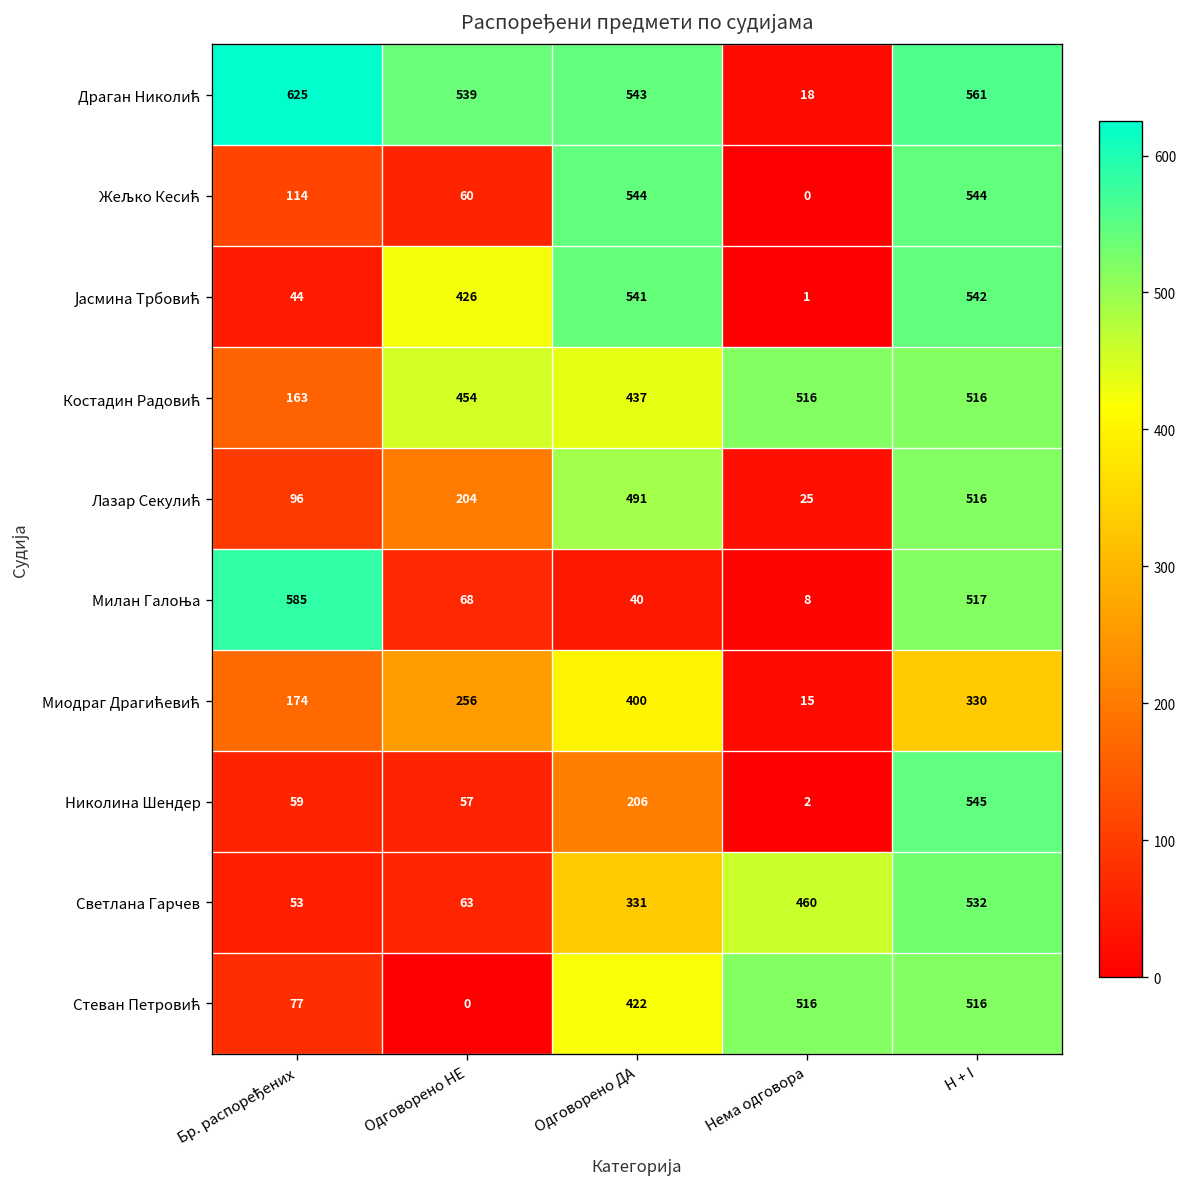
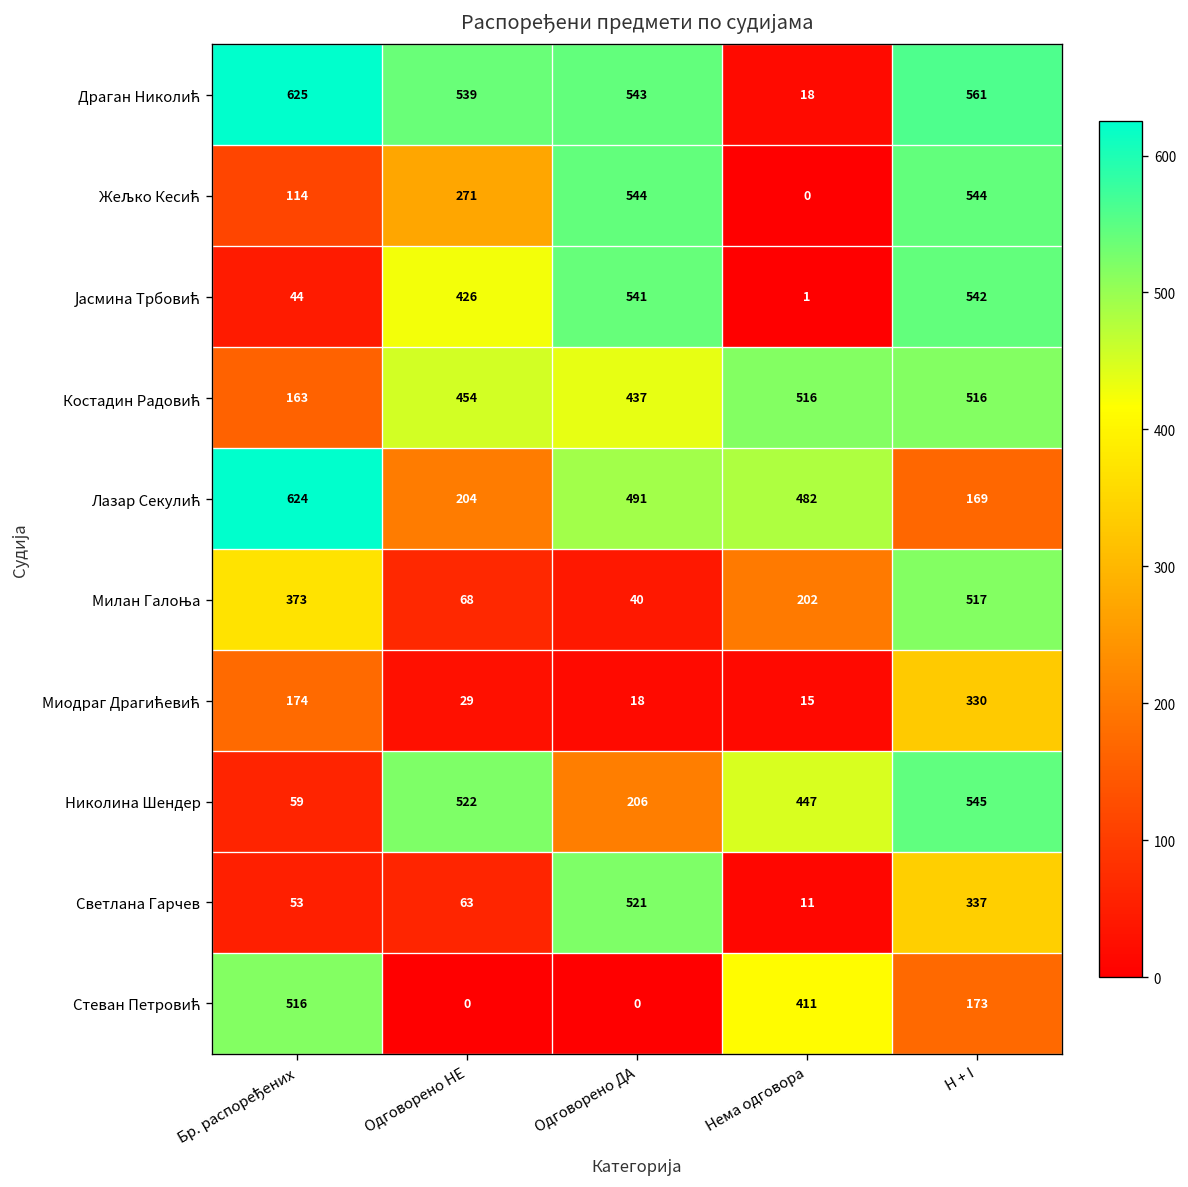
  {
    "Драган Николић": {
      "Бр. распоређених": 625,
      "Одговорено НЕ": 539,
      "Одговорено ДА": 543,
      "Нема одговора": 18,
      "H + I": 561
    },
    "Жељко Кесић": {
      "Бр. распоређених": 114,
-     "Одговорено НЕ": 60,
+     "Одговорено НЕ": 271,
      "Одговорено ДА": 544,
      "Нема одговора": 0,
      "H + I": 544
    },
    "Јасмина Трбовић": {
      "Бр. распоређених": 44,
      "Одговорено НЕ": 426,
      "Одговорено ДА": 541,
      "Нема одговора": 1,
      "H + I": 542
    },
    "Костадин Радовић": {
      "Бр. распоређених": 163,
      "Одговорено НЕ": 454,
      "Одговорено ДА": 437,
      "Нема одговора": 516,
      "H + I": 516
    },
    "Лазар Секулић": {
-     "Бр. распоређених": 96,
+     "Бр. распоређених": 624,
      "Одговорено НЕ": 204,
      "Одговорено ДА": 491,
-     "Нема одговора": 25,
-     "H + I": 516
+     "Нема одговора": 482,
+     "H + I": 169
    },
    "Милан Галоња": {
-     "Бр. распоређених": 585,
+     "Бр. распоређених": 373,
      "Одговорено НЕ": 68,
      "Одговорено ДА": 40,
-     "Нема одговора": 8,
+     "Нема одговора": 202,
      "H + I": 517
    },
    "Миодраг Драгићевић": {
      "Бр. распоређених": 174,
-     "Одговорено НЕ": 256,
-     "Одговорено ДА": 400,
+     "Одговорено НЕ": 29,
+     "Одговорено ДА": 18,
      "Нема одговора": 15,
      "H + I": 330
    },
    "Николина Шендер": {
      "Бр. распоређених": 59,
-     "Одговорено НЕ": 57,
+     "Одговорено НЕ": 522,
      "Одговорено ДА": 206,
-     "Нема одговора": 2,
+     "Нема одговора": 447,
      "H + I": 545
    },
    "Светлана Гарчев": {
      "Бр. распоређених": 53,
      "Одговорено НЕ": 63,
-     "Одговорено ДА": 331,
-     "Нема одговора": 460,
-     "H + I": 532
+     "Одговорено ДА": 521,
+     "Нема одговора": 11,
+     "H + I": 337
    },
    "Стеван Петровић": {
-     "Бр. распоређених": 77,
+     "Бр. распоређених": 516,
      "Одговорено НЕ": 0,
-     "Одговорено ДА": 422,
-     "Нема одговора": 516,
-     "H + I": 516
+     "Одговорено ДА": 0,
+     "Нема одговора": 411,
+     "H + I": 173
    }
  }
